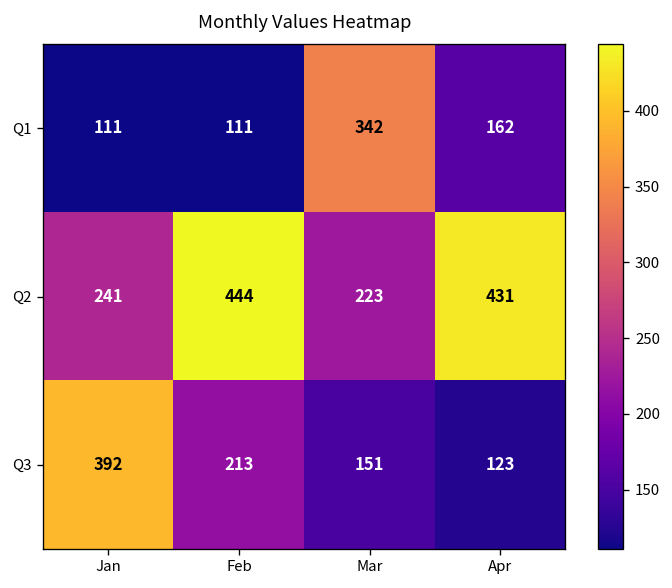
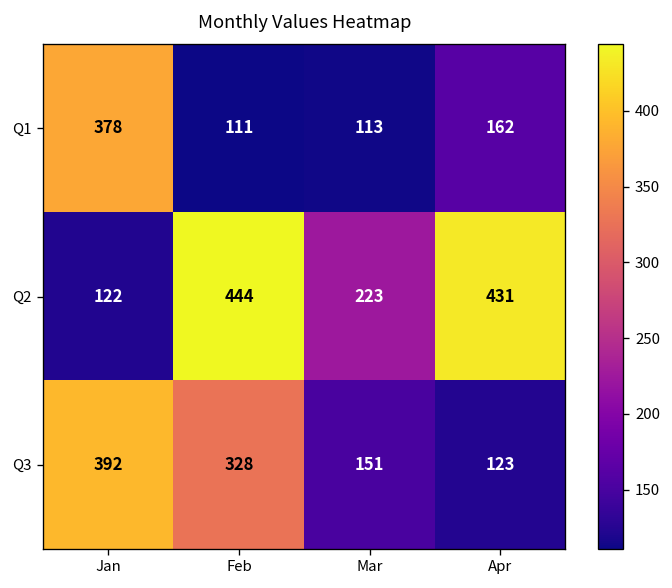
  {
    "Q1": {
-     "Jan": 111,
+     "Jan": 378,
      "Feb": 111,
-     "Mar": 342,
+     "Mar": 113,
      "Apr": 162
    },
    "Q2": {
-     "Jan": 241,
+     "Jan": 122,
      "Feb": 444,
      "Mar": 223,
      "Apr": 431
    },
    "Q3": {
      "Jan": 392,
-     "Feb": 213,
+     "Feb": 328,
      "Mar": 151,
      "Apr": 123
    }
  }
